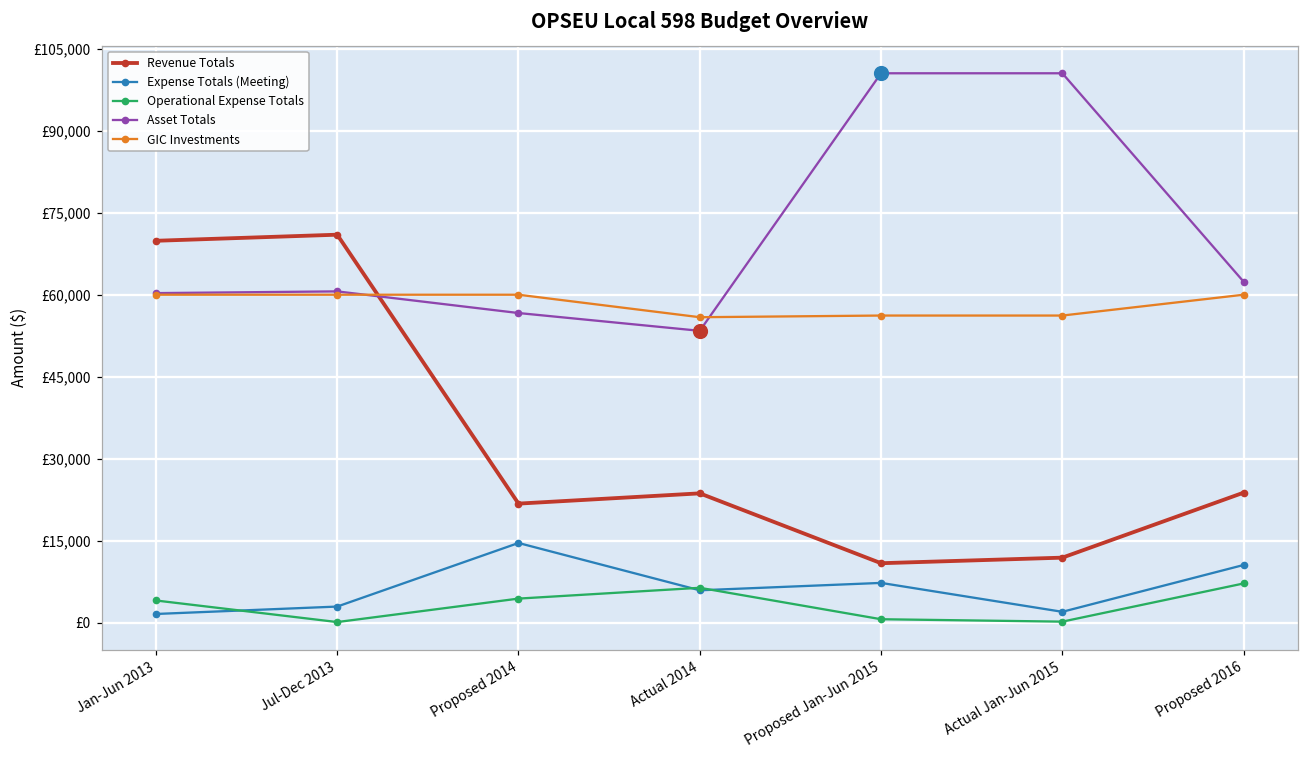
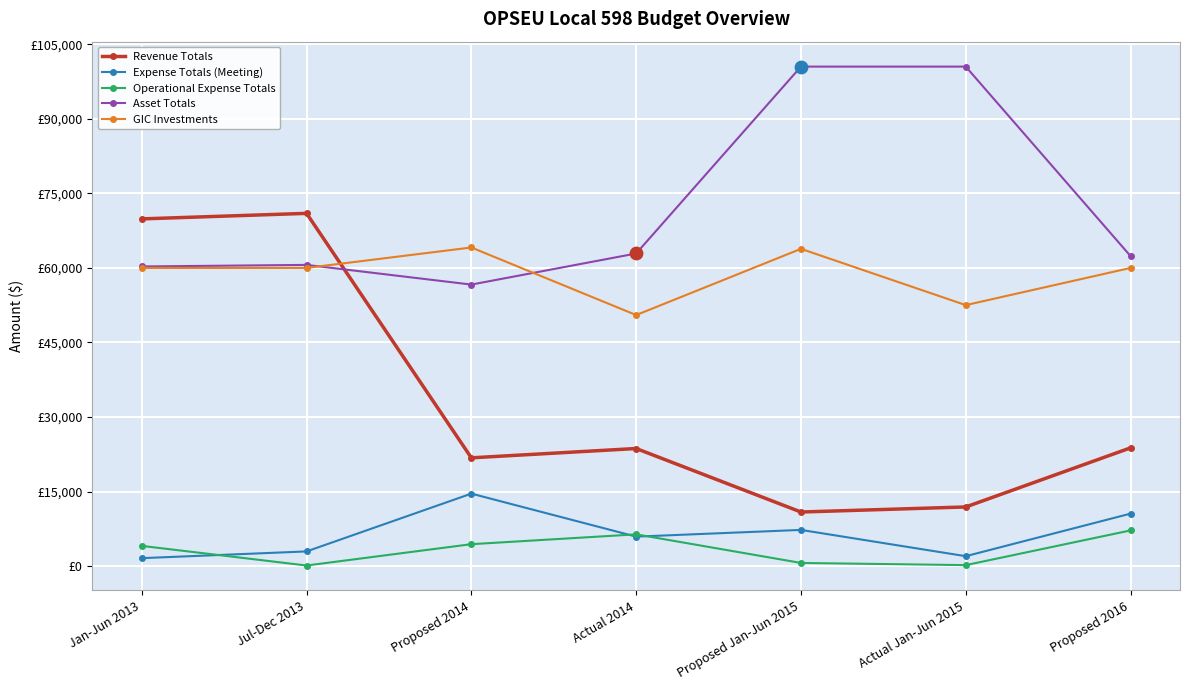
  {
    "Operational Expense Totals": {
      "Jan-Jun 2013": "£4,000",
      "Jul-Dec 2013": "£0",
      "Proposed 2014": "£4,000",
      "Proposed Jan-Jun 2015": "£1,000",
      "Actual Jan-Jun 2015": "£0",
      "Proposed 2016": "£7,000"
    },
    "Asset Totals": {
      "Jul-Dec 2013": "£61,000",
      "Proposed 2014": "£57,000",
-     "Actual 2014": "£53,000",
+     "Actual 2014": "£63,000",
      "Actual Jan-Jun 2015": "£100,000",
      "Proposed 2016": "£62,000"
    },
    "GIC Investments": {
      "Jul-Dec 2013": "£60,000",
-     "Proposed 2014": "£60,000",
-     "Actual 2014": "£56,000",
-     "Proposed Jan-Jun 2015": "£56,000",
-     "Actual Jan-Jun 2015": "£56,000",
+     "Proposed 2014": "£64,000",
+     "Actual 2014": "£51,000",
+     "Proposed Jan-Jun 2015": "£64,000",
+     "Actual Jan-Jun 2015": "£53,000",
      "Proposed 2016": "£60,000"
    }
  }
